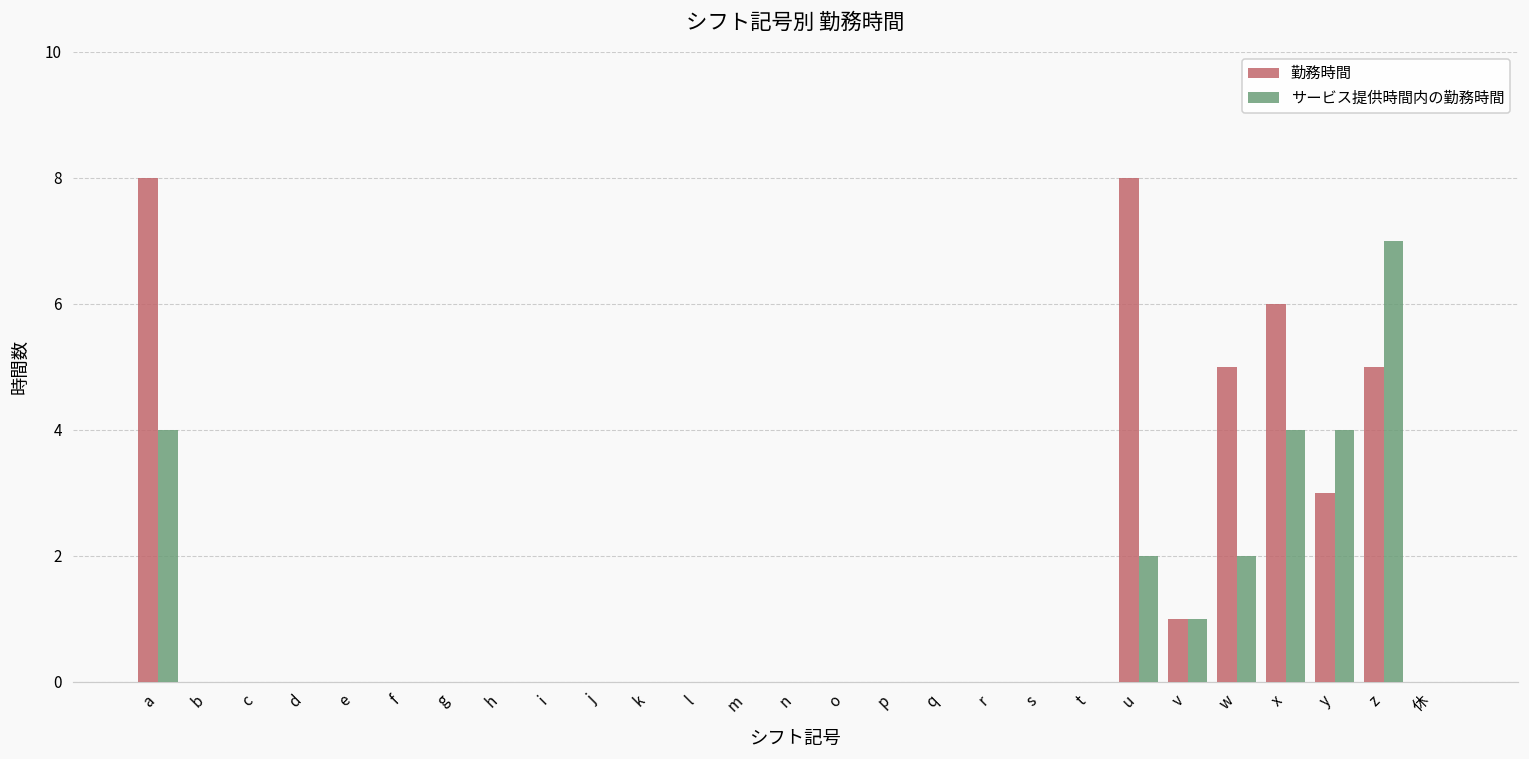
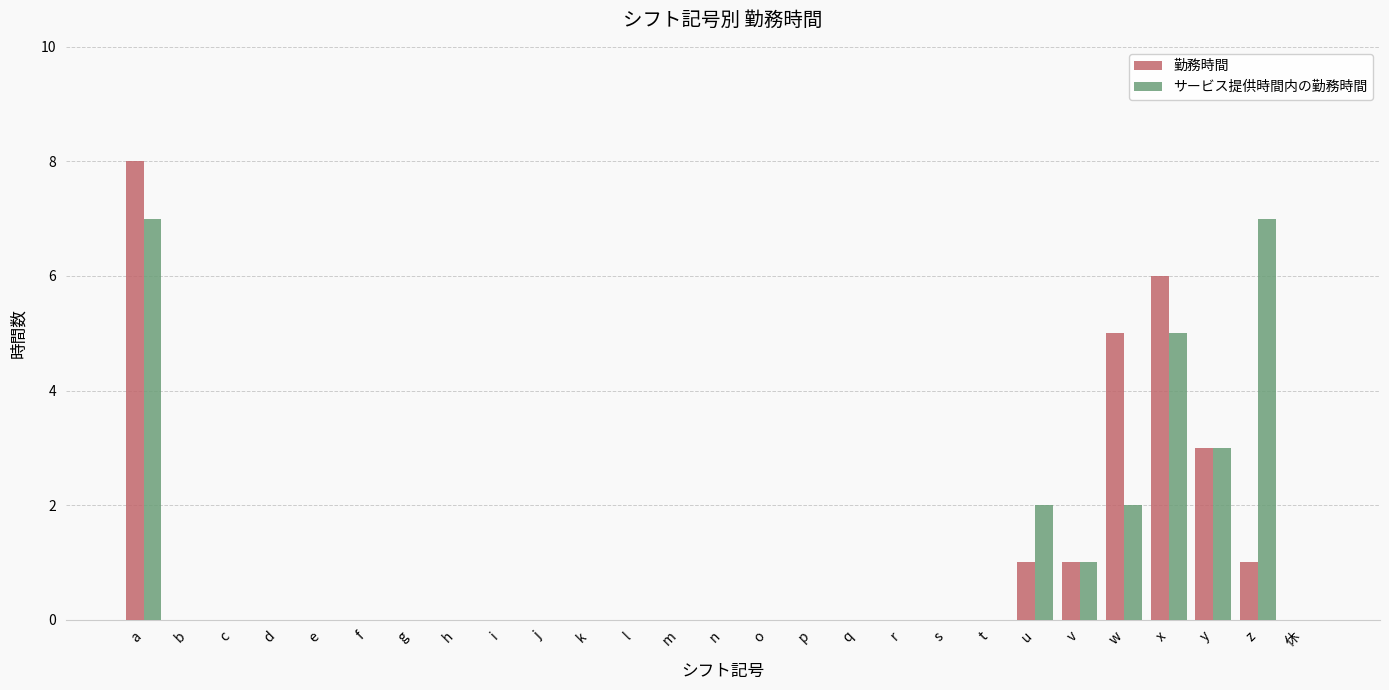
  {
    "勤務時間": {
      "a": 8,
      "b": 0,
      "c": 0,
      "d": 0,
      "e": 0,
      "f": 0,
      "g": 0,
      "h": 0,
      "i": 0,
      "j": 0,
      "k": 0,
      "l": 0,
      "m": 0,
      "n": 0,
      "o": 0,
      "p": 0,
      "q": 0,
      "r": 0,
      "s": 0,
      "t": 0,
-     "u": 8,
+     "u": 1,
      "v": 1,
      "w": 5,
      "x": 6,
      "y": 3,
-     "z": 5,
+     "z": 1,
      "休": 0
    },
    "サービス提供時間内の勤務時間": {
-     "a": 4,
+     "a": 7,
      "b": 0,
      "c": 0,
      "d": 0,
      "e": 0,
      "f": 0,
      "g": 0,
      "h": 0,
      "i": 0,
      "j": 0,
      "k": 0,
      "l": 0,
      "m": 0,
      "n": 0,
      "o": 0,
      "p": 0,
      "q": 0,
      "r": 0,
      "s": 0,
      "t": 0,
      "u": 2,
      "v": 1,
      "w": 2,
-     "x": 4,
-     "y": 4,
+     "x": 5,
+     "y": 3,
      "z": 7,
      "休": 0
    }
  }
